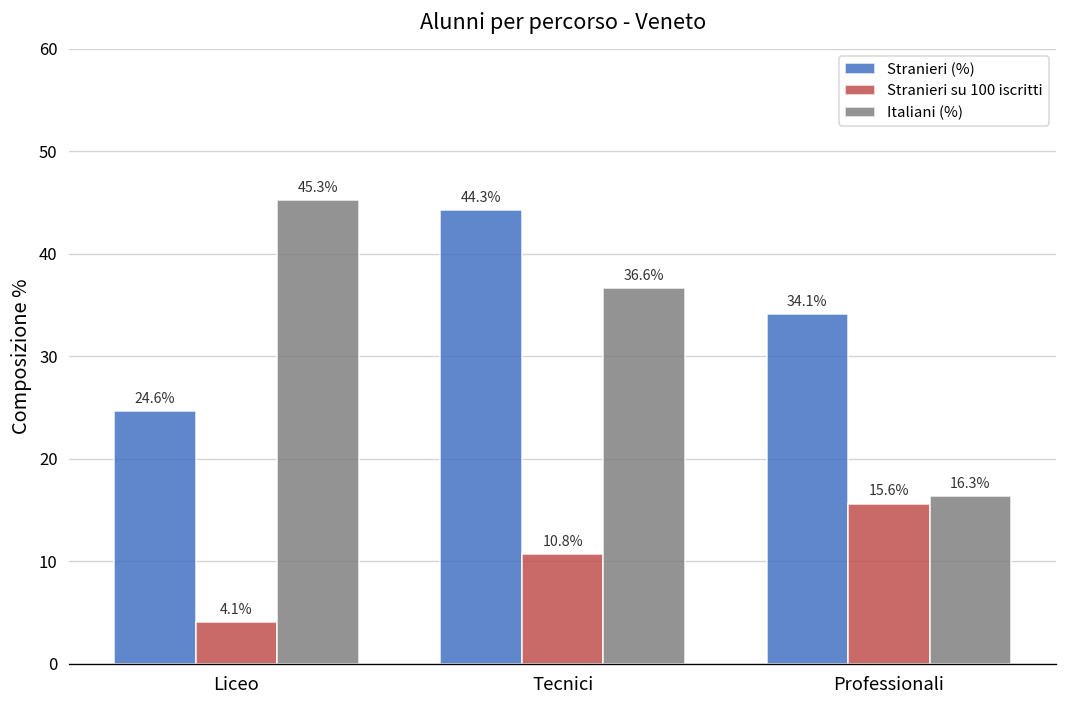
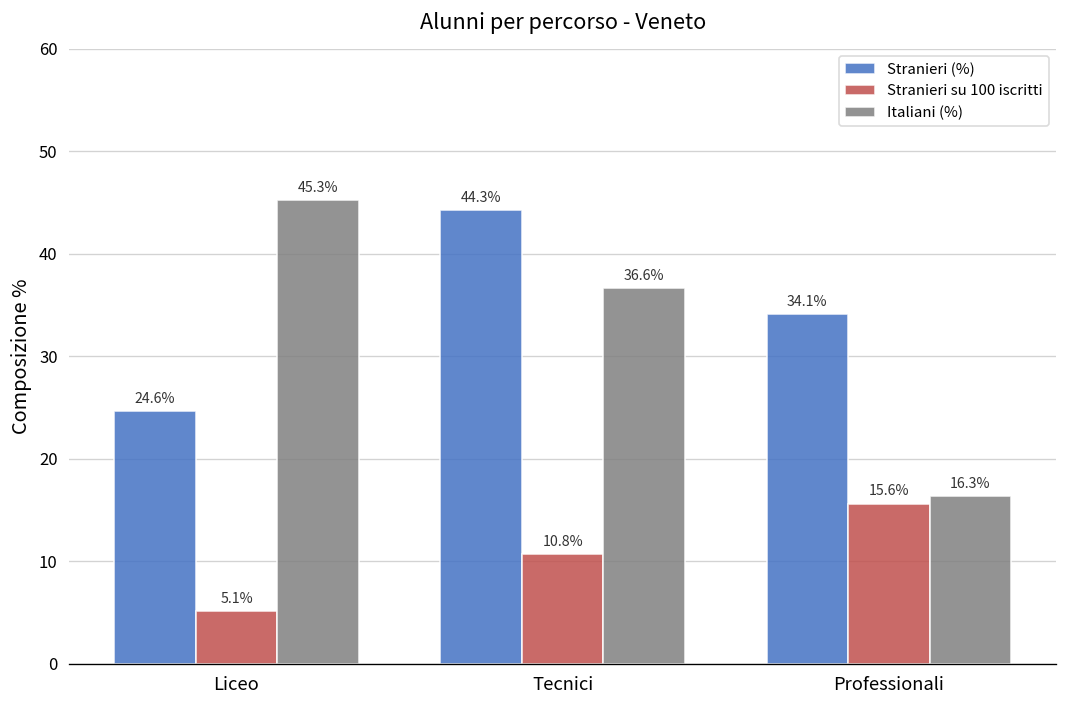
  {
    "Stranieri (%)": {
      "Liceo": "24.6%",
      "Tecnici": "44.3%",
      "Professionali": "34.1%"
    },
    "Stranieri su 100 iscritti": {
-     "Liceo": "4.1%",
+     "Liceo": "5.1%",
      "Tecnici": "10.8%",
      "Professionali": "15.6%"
    },
    "Italiani (%)": {
      "Liceo": "45.3%",
      "Tecnici": "36.6%",
      "Professionali": "16.3%"
    }
  }
